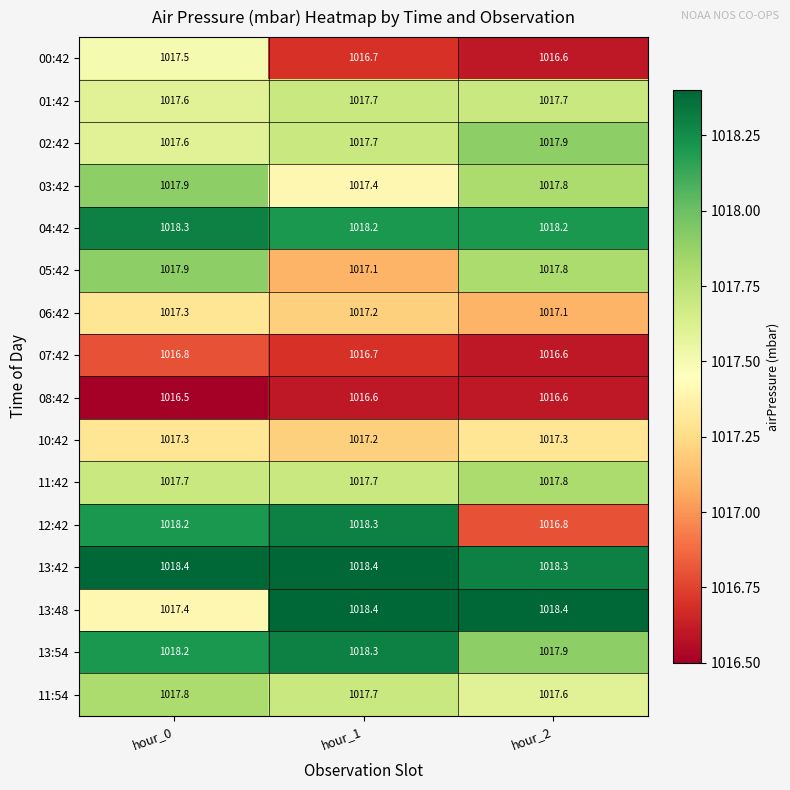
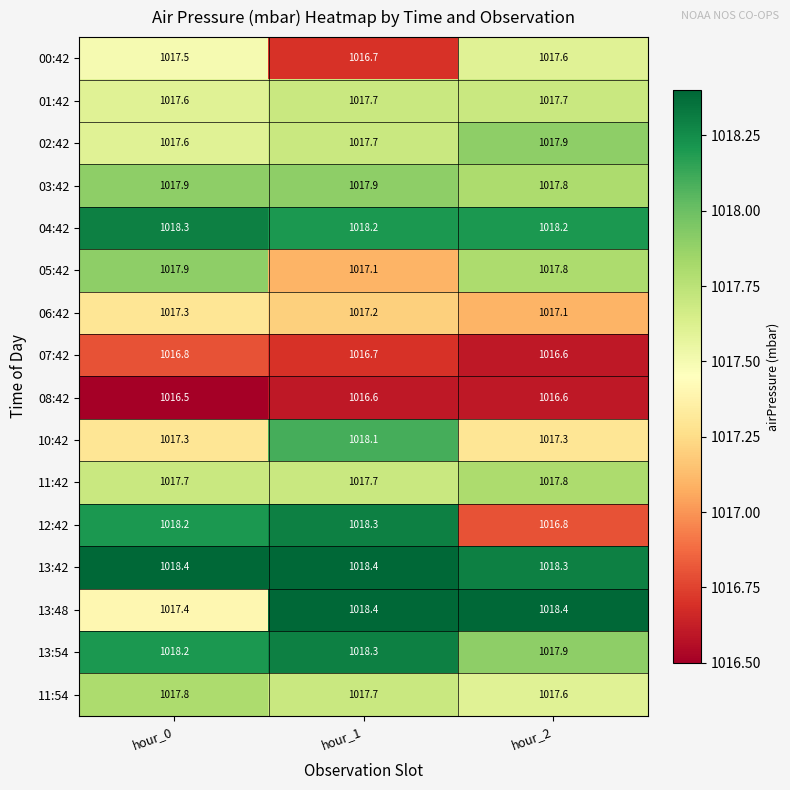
  {
    "00:42": {
      "hour_0": 1017.5,
      "hour_1": 1016.7,
-     "hour_2": 1016.6
+     "hour_2": 1017.6
    },
    "01:42": {
      "hour_0": 1017.6,
      "hour_1": 1017.7,
      "hour_2": 1017.7
    },
    "02:42": {
      "hour_0": 1017.6,
      "hour_1": 1017.7,
      "hour_2": 1017.9
    },
    "03:42": {
      "hour_0": 1017.9,
-     "hour_1": 1017.4,
+     "hour_1": 1017.9,
      "hour_2": 1017.8
    },
    "04:42": {
      "hour_0": 1018.3,
      "hour_1": 1018.2,
      "hour_2": 1018.2
    },
    "05:42": {
      "hour_0": 1017.9,
      "hour_1": 1017.1,
      "hour_2": 1017.8
    },
    "06:42": {
      "hour_0": 1017.3,
      "hour_1": 1017.2,
      "hour_2": 1017.1
    },
    "07:42": {
      "hour_0": 1016.8,
      "hour_1": 1016.7,
      "hour_2": 1016.6
    },
    "08:42": {
      "hour_0": 1016.5,
      "hour_1": 1016.6,
      "hour_2": 1016.6
    },
    "10:42": {
      "hour_0": 1017.3,
-     "hour_1": 1017.2,
+     "hour_1": 1018.1,
      "hour_2": 1017.3
    },
    "11:42": {
      "hour_0": 1017.7,
      "hour_1": 1017.7,
      "hour_2": 1017.8
    },
    "12:42": {
      "hour_0": 1018.2,
      "hour_1": 1018.3,
      "hour_2": 1016.8
    },
    "13:42": {
      "hour_0": 1018.4,
      "hour_1": 1018.4,
      "hour_2": 1018.3
    },
    "13:48": {
      "hour_0": 1017.4,
      "hour_1": 1018.4,
      "hour_2": 1018.4
    },
    "13:54": {
      "hour_0": 1018.2,
      "hour_1": 1018.3,
      "hour_2": 1017.9
    },
    "11:54": {
      "hour_0": 1017.8,
      "hour_1": 1017.7,
      "hour_2": 1017.6
    }
  }
